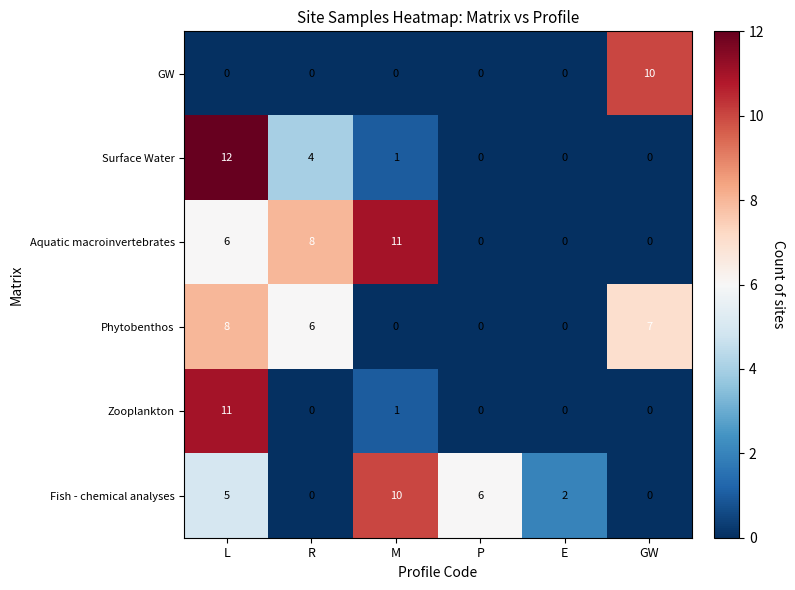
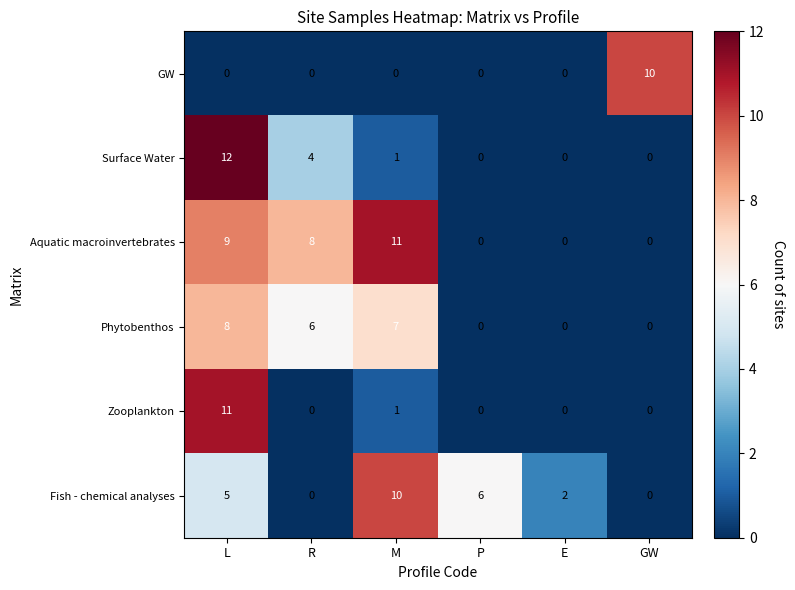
  {
    "GW": {
      "L": 0,
      "R": 0,
      "M": 0,
      "P": 0,
      "E": 0,
      "GW": 10
    },
    "Surface Water": {
      "L": 12,
      "R": 4,
      "M": 1,
      "P": 0,
      "E": 0,
      "GW": 0
    },
    "Aquatic macroinvertebrates": {
-     "L": 6,
+     "L": 9,
      "R": 8,
      "M": 11,
      "P": 0,
      "E": 0,
      "GW": 0
    },
    "Phytobenthos": {
      "L": 8,
      "R": 6,
-     "M": 0,
+     "M": 7,
      "P": 0,
      "E": 0,
-     "GW": 7
+     "GW": 0
    },
    "Zooplankton": {
      "L": 11,
      "R": 0,
      "M": 1,
      "P": 0,
      "E": 0,
      "GW": 0
    },
    "Fish - chemical analyses": {
      "L": 5,
      "R": 0,
      "M": 10,
      "P": 6,
      "E": 2,
      "GW": 0
    }
  }
